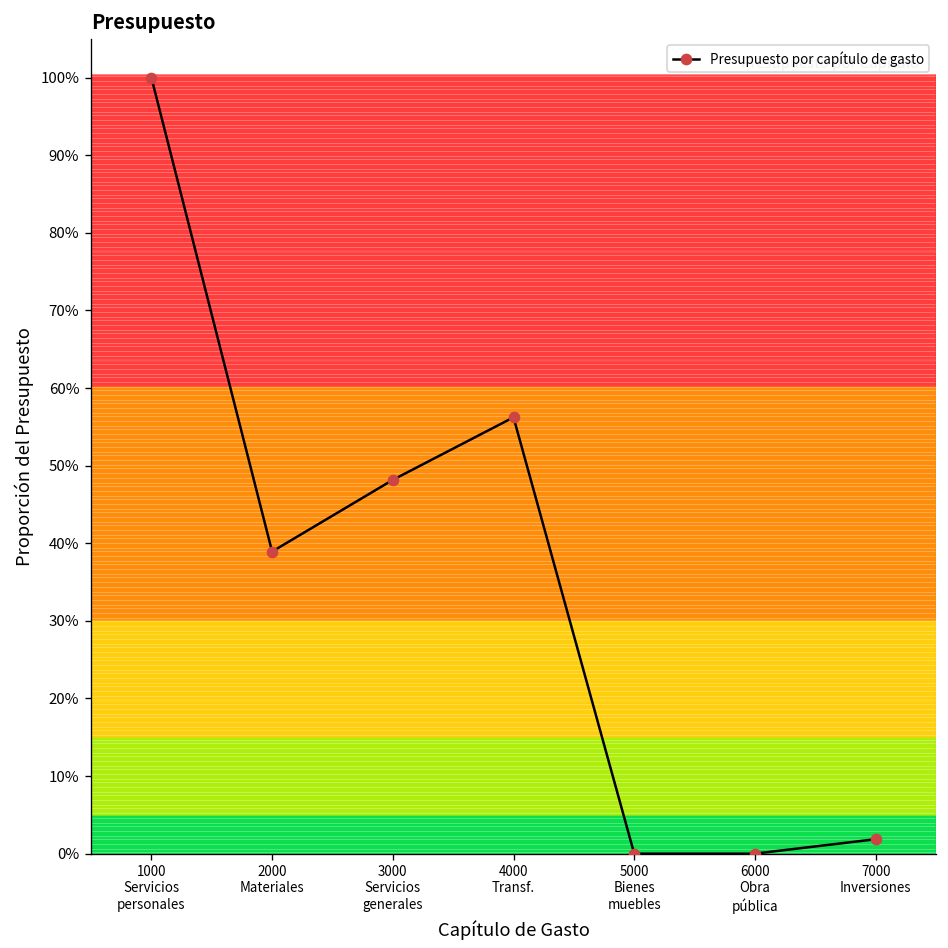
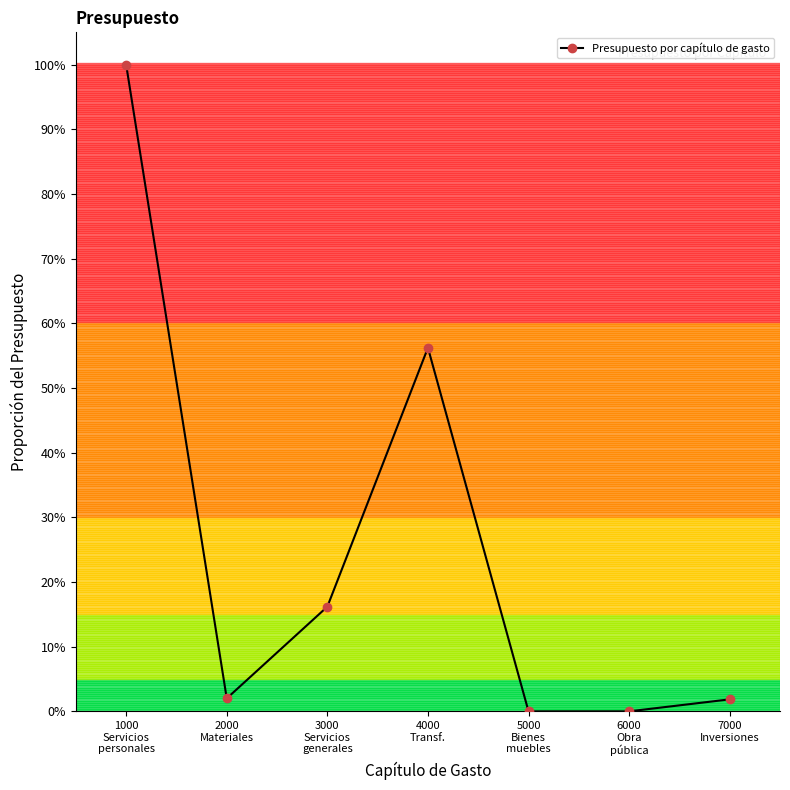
  {
    "1000 Servicios personales": "100%",
-   "2000 Materiales": "39%",
-   "3000 Servicios generales": "48%",
+   "2000 Materiales": "2%",
+   "3000 Servicios generales": "16%",
    "4000 Transf.": "56%",
    "5000 Bienes muebles": "0%",
    "6000 Obra pública": "0%",
    "7000 Inversiones": "2%"
  }
